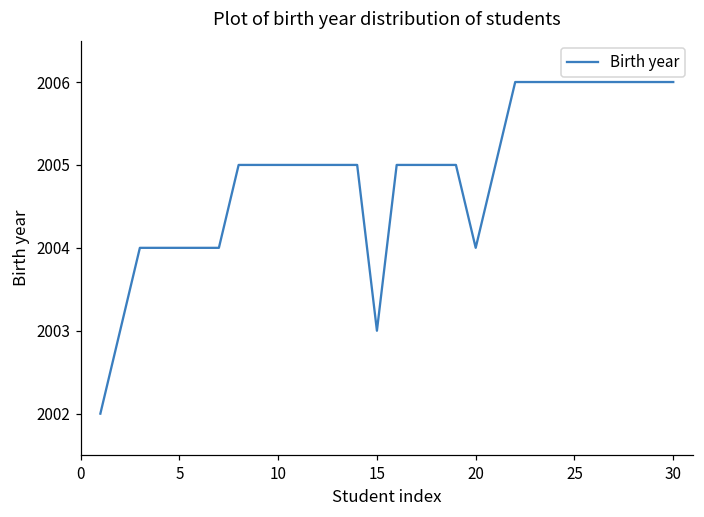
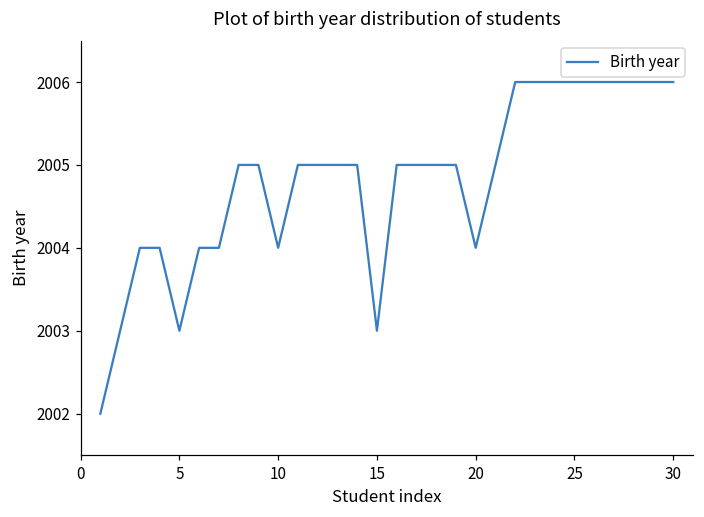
  {
-   "5": 2004,
-   "10": 2005,
+   "5": 2003,
+   "10": 2004,
    "15": 2003,
    "20": 2004,
    "25": 2006,
    "30": 2006
  }
